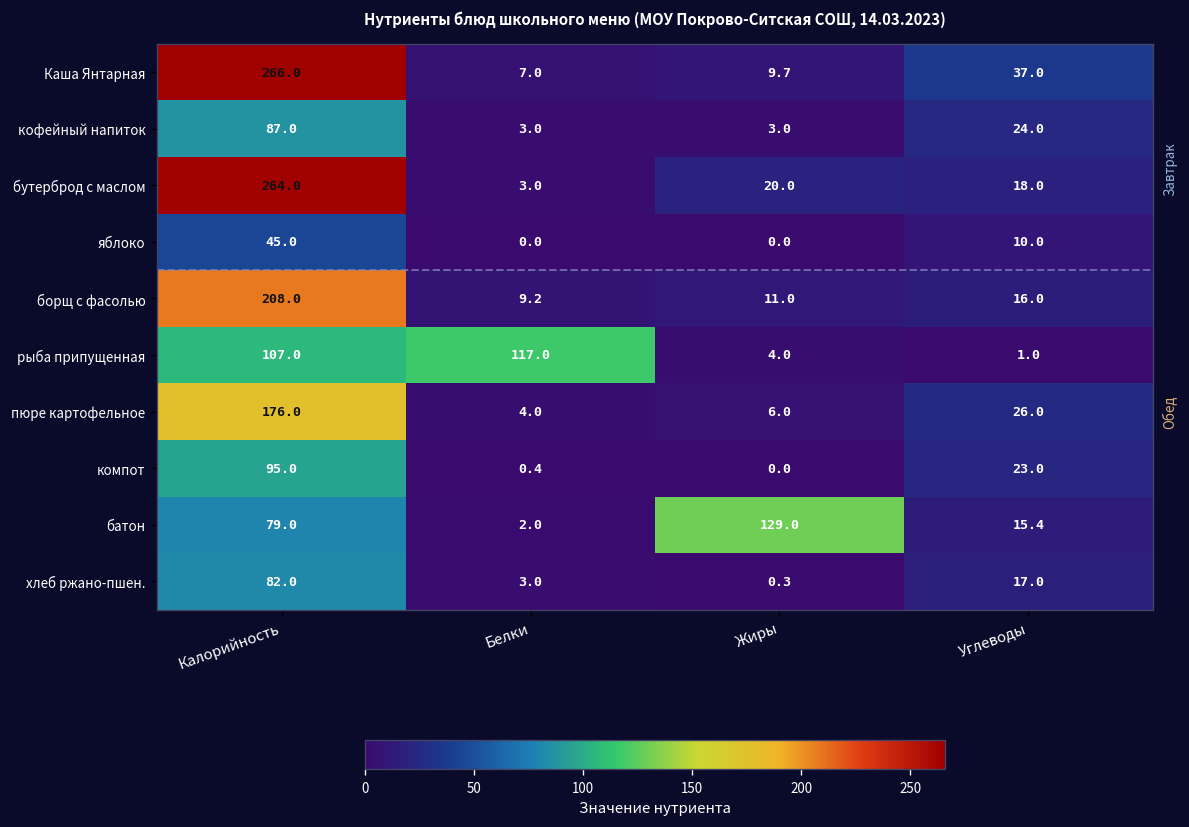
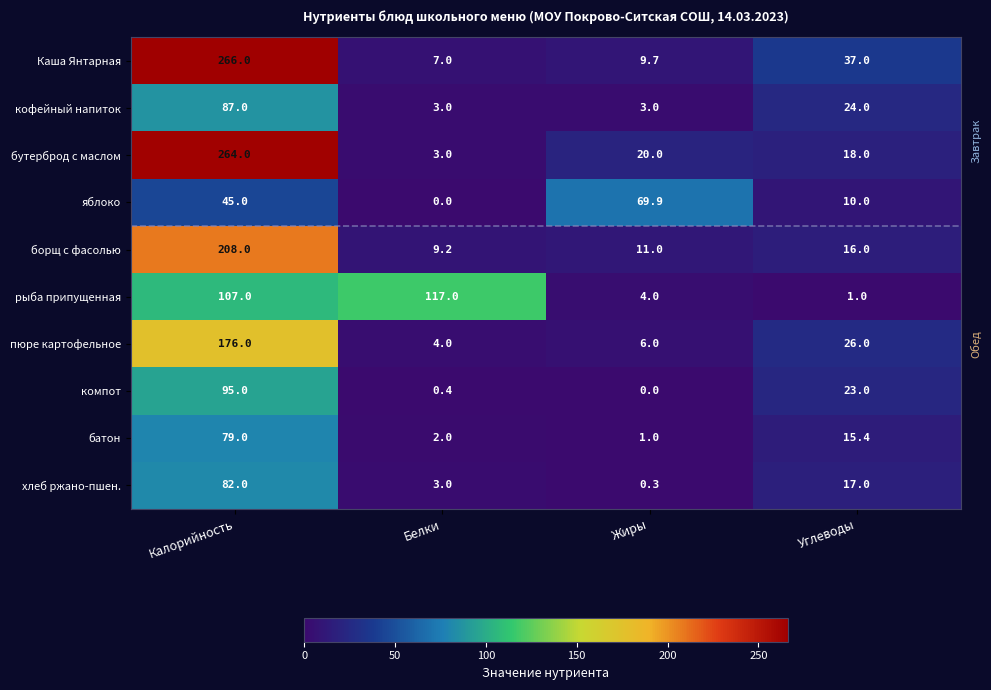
  {
    "Каша Янтарная": {
      "Калорийность": 266.0,
      "Белки": 7.0,
      "Жиры": 9.7,
      "Углеводы": 37.0
    },
    "кофейный напиток": {
      "Калорийность": 87.0,
      "Белки": 3.0,
      "Жиры": 3.0,
      "Углеводы": 24.0
    },
    "бутерброд с маслом": {
      "Калорийность": 264.0,
      "Белки": 3.0,
      "Жиры": 20.0,
      "Углеводы": 18.0
    },
    "яблоко": {
      "Калорийность": 45.0,
      "Белки": 0.0,
-     "Жиры": 0.0,
+     "Жиры": 69.9,
      "Углеводы": 10.0
    },
    "борщ с фасолью": {
      "Калорийность": 208.0,
      "Белки": 9.2,
      "Жиры": 11.0,
      "Углеводы": 16.0
    },
    "рыба припущенная": {
      "Калорийность": 107.0,
      "Белки": 117.0,
      "Жиры": 4.0,
      "Углеводы": 1.0
    },
    "пюре картофельное": {
      "Калорийность": 176.0,
      "Белки": 4.0,
      "Жиры": 6.0,
      "Углеводы": 26.0
    },
    "компот": {
      "Калорийность": 95.0,
      "Белки": 0.4,
      "Жиры": 0.0,
      "Углеводы": 23.0
    },
    "батон": {
      "Калорийность": 79.0,
      "Белки": 2.0,
-     "Жиры": 129.0,
+     "Жиры": 1.0,
      "Углеводы": 15.4
    },
    "хлеб ржано-пшен.": {
      "Калорийность": 82.0,
      "Белки": 3.0,
      "Жиры": 0.3,
      "Углеводы": 17.0
    }
  }
